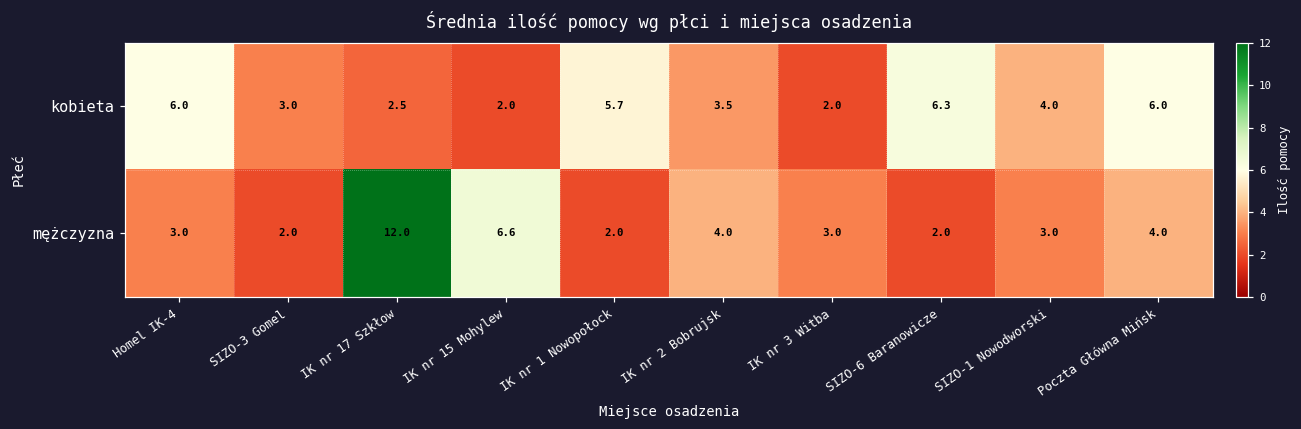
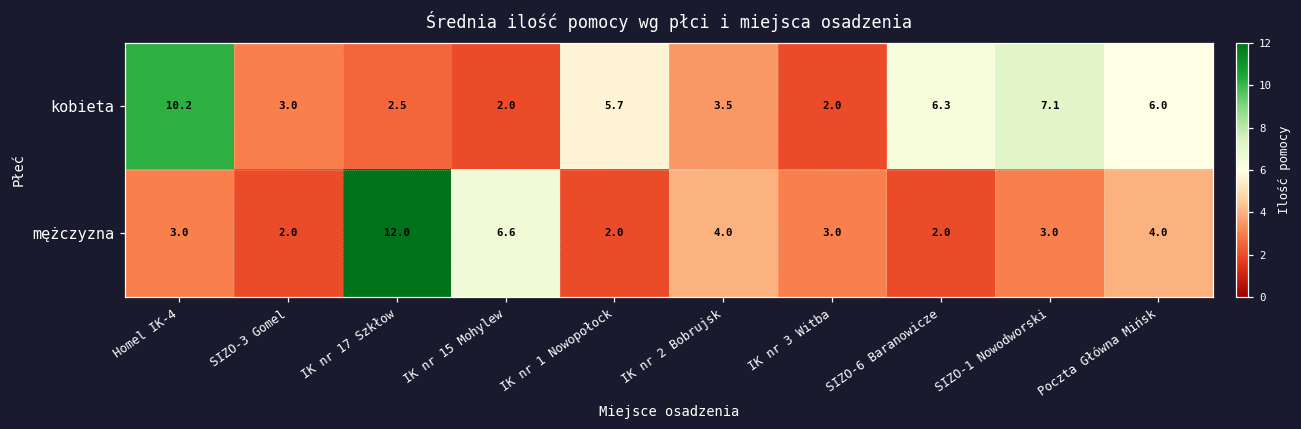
  {
    "kobieta": {
-     "Homel IK-4": 6.0,
+     "Homel IK-4": 10.2,
      "SIZO-3 Gomel": 3.0,
      "IK nr 17 Szkłow": 2.5,
      "IK nr 15 Mohylew": 2.0,
      "IK nr 1 Nowopołock": 5.7,
      "IK nr 2 Bobrujsk": 3.5,
      "IK nr 3 Witba": 2.0,
      "SIZO-6 Baranowicze": 6.3,
-     "SIZO-1 Nowodworski": 4.0,
+     "SIZO-1 Nowodworski": 7.1,
      "Poczta Główna Mińsk": 6.0
    },
    "mężczyzna": {
      "Homel IK-4": 3.0,
      "SIZO-3 Gomel": 2.0,
      "IK nr 17 Szkłow": 12.0,
      "IK nr 15 Mohylew": 6.6,
      "IK nr 1 Nowopołock": 2.0,
      "IK nr 2 Bobrujsk": 4.0,
      "IK nr 3 Witba": 3.0,
      "SIZO-6 Baranowicze": 2.0,
      "SIZO-1 Nowodworski": 3.0,
      "Poczta Główna Mińsk": 4.0
    }
  }
